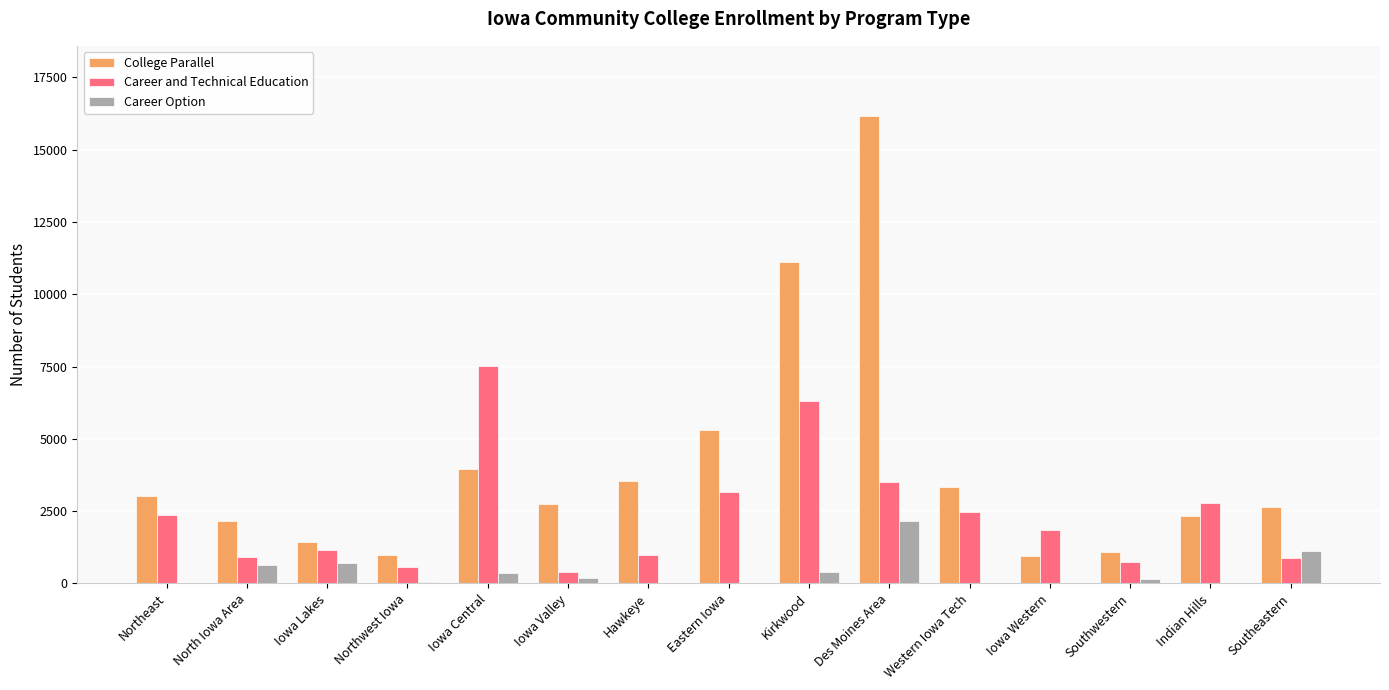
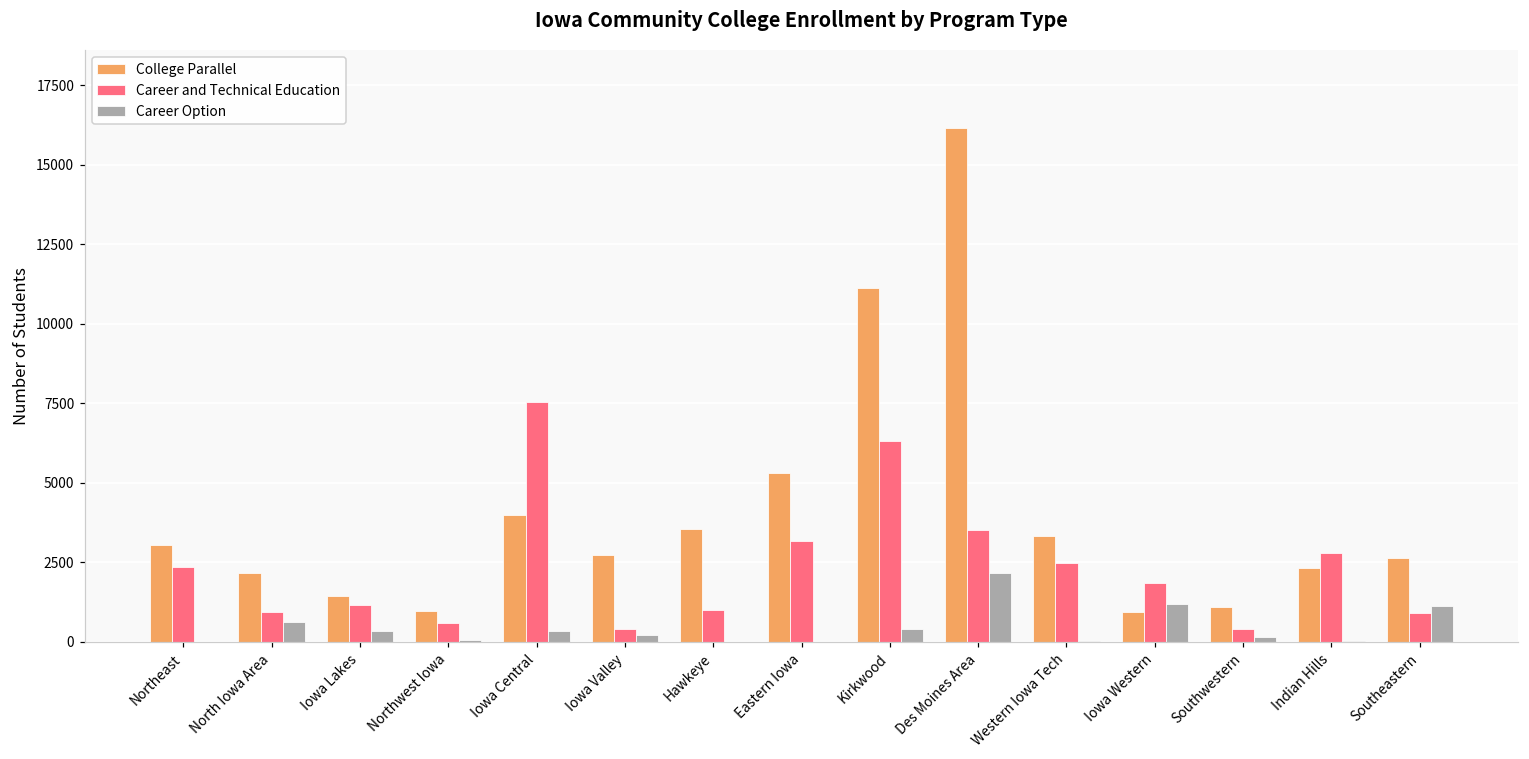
  {
    "College Parallel": {
      "Northeast": 3000,
      "North Iowa Area": 2200,
      "Iowa Lakes": 1500,
      "Northwest Iowa": 1000,
      "Iowa Central": 4000,
      "Iowa Valley": 2700,
      "Hawkeye": 3600,
      "Eastern Iowa": 5300,
      "Kirkwood": 11100,
      "Des Moines Area": 16200,
      "Western Iowa Tech": 3300,
      "Iowa Western": 900,
      "Southwestern": 1100,
      "Indian Hills": 2300,
      "Southeastern": 2600
    },
    "Career and Technical Education": {
      "Northeast": 2400,
      "North Iowa Area": 900,
      "Iowa Lakes": 1200,
      "Northwest Iowa": 600,
      "Iowa Central": 7500,
      "Iowa Valley": 400,
      "Hawkeye": 1000,
      "Eastern Iowa": 3200,
      "Kirkwood": 6300,
      "Des Moines Area": 3500,
      "Western Iowa Tech": 2500,
      "Iowa Western": 1800,
-     "Southwestern": 800,
+     "Southwestern": 400,
      "Indian Hills": 2800,
      "Southeastern": 900
    },
    "Career Option": {
      "Northeast": 0,
      "North Iowa Area": 600,
-     "Iowa Lakes": 700,
+     "Iowa Lakes": 400,
      "Iowa Central": 400,
      "Iowa Valley": 200,
      "Hawkeye": 0,
      "Kirkwood": 400,
      "Des Moines Area": 2100,
-     "Iowa Western": 0,
+     "Iowa Western": 1200,
      "Southwestern": 200,
      "Southeastern": 1100
    }
  }
